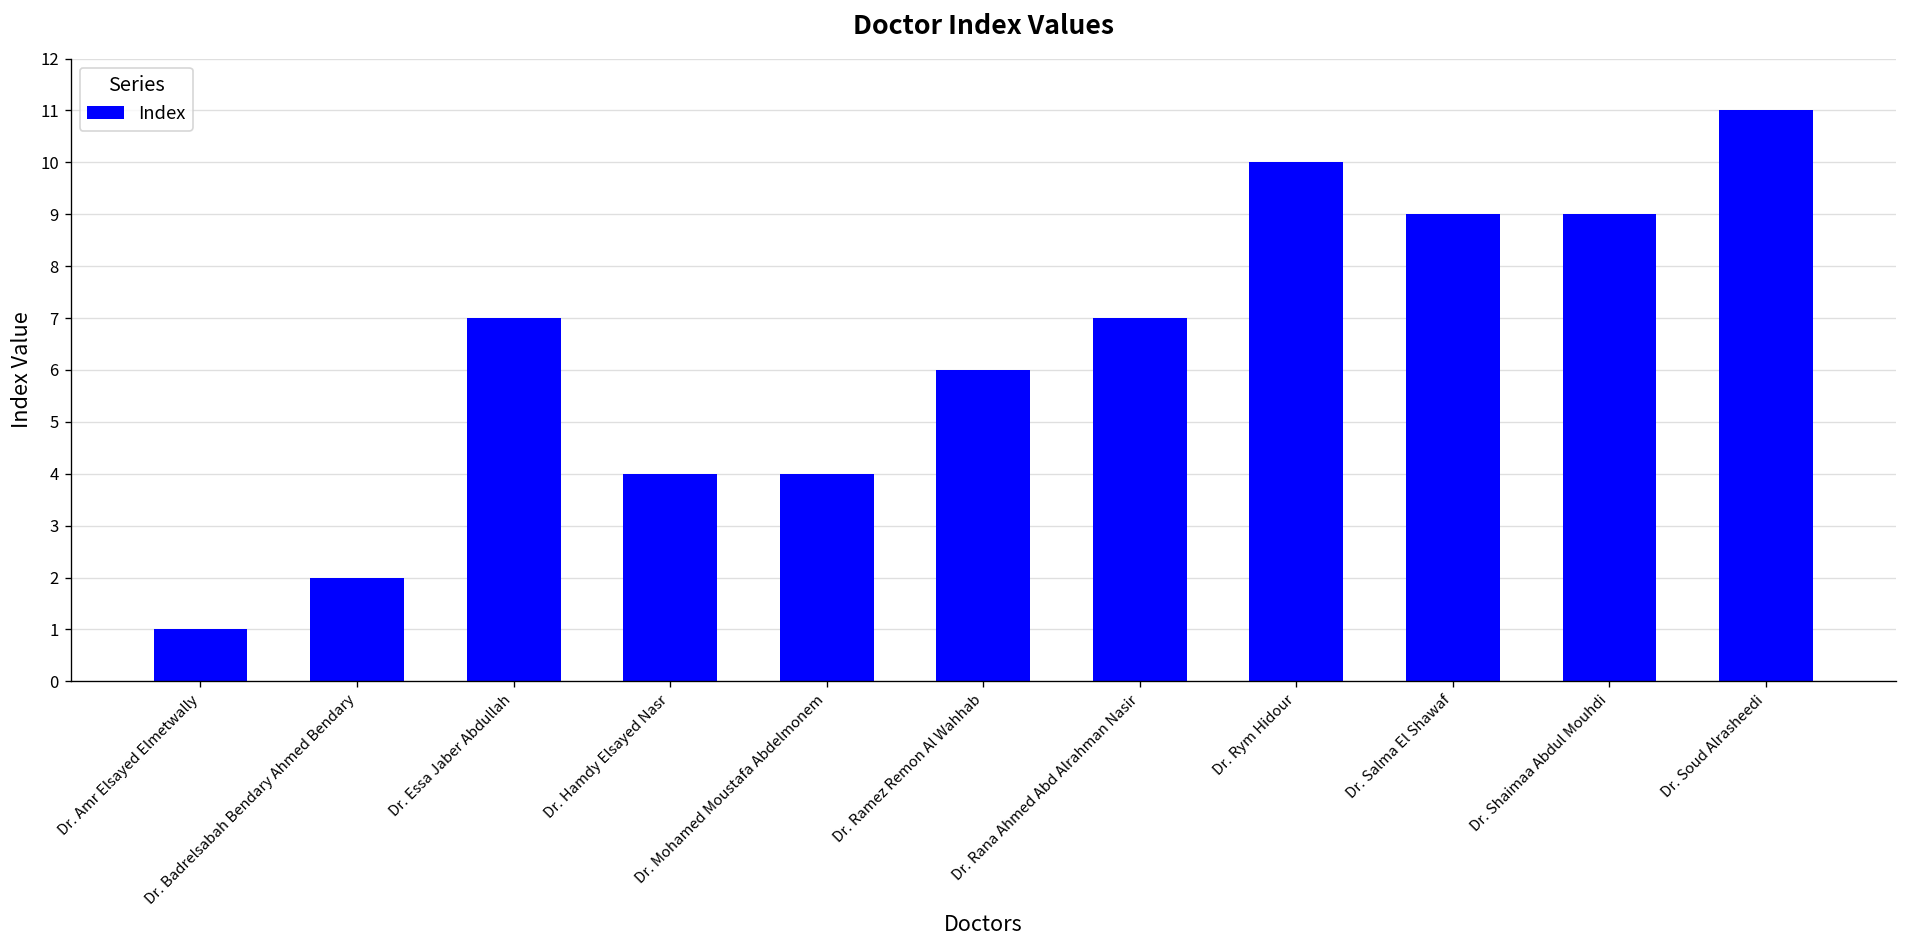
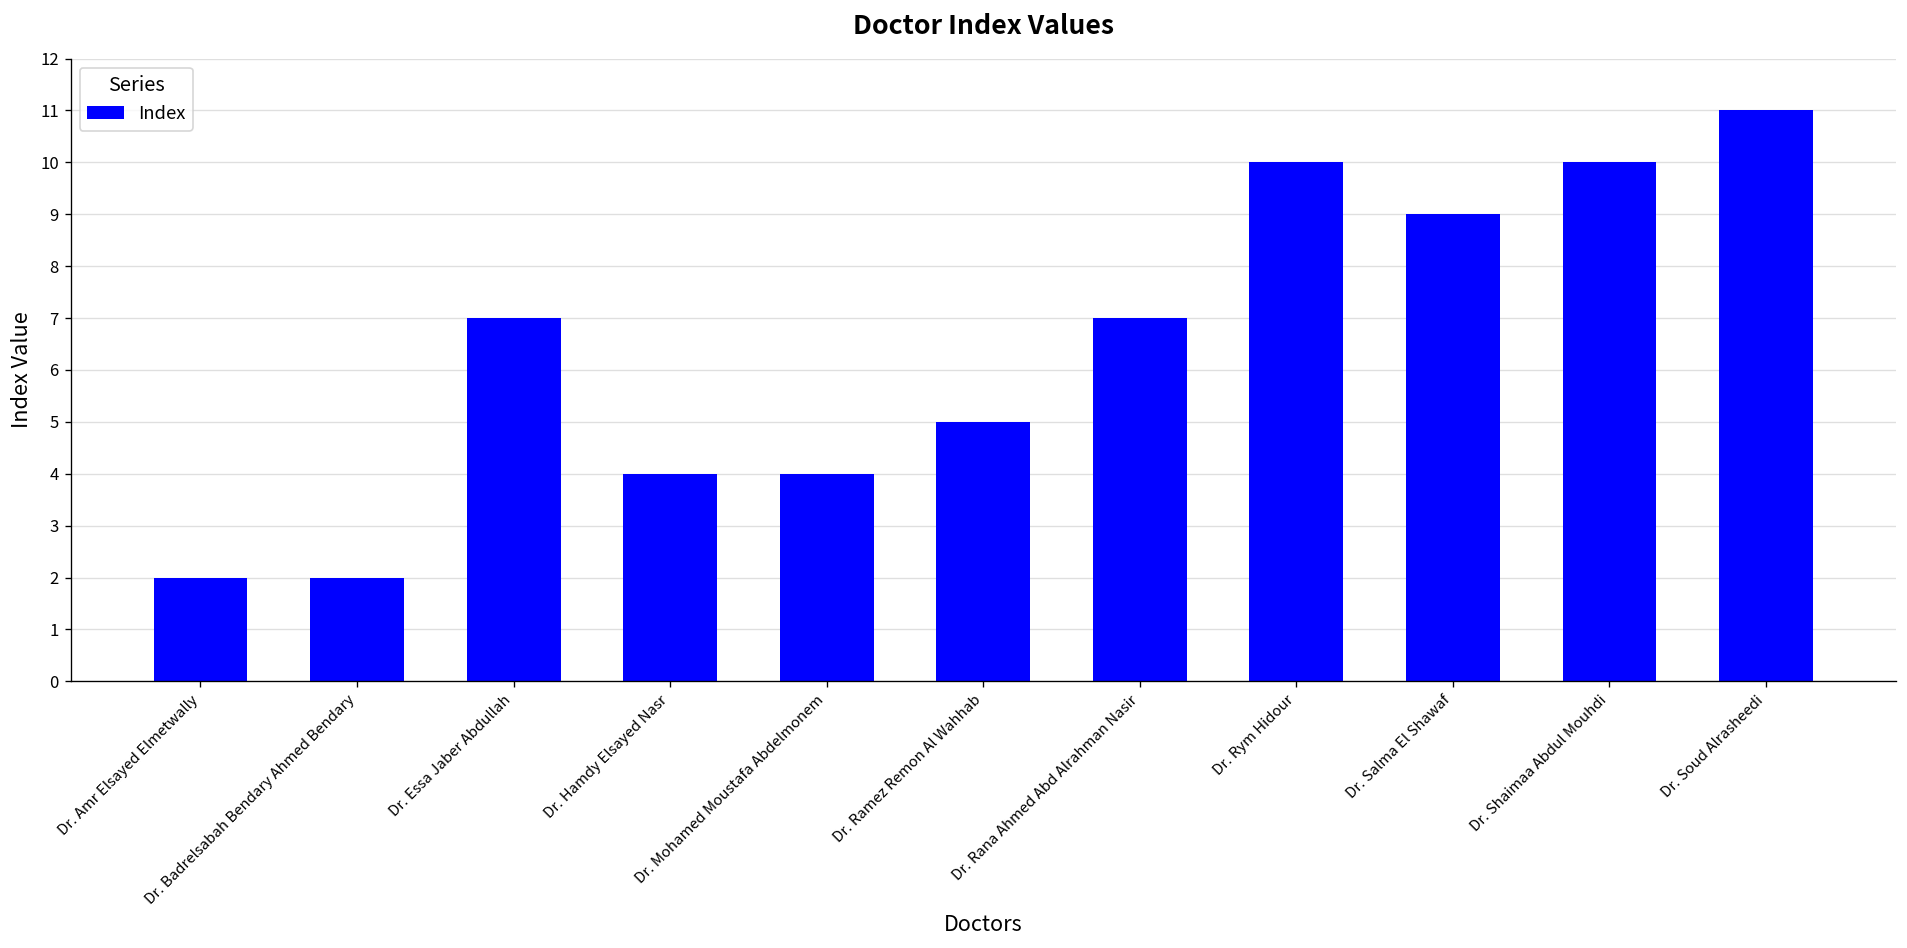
  {
-   "Dr. Amr Elsayed Elmetwally": 1,
+   "Dr. Amr Elsayed Elmetwally": 2,
    "Dr. Badrelsabah Bendary Ahmed Bendary": 2,
    "Dr. Essa Jaber Abdullah": 7,
    "Dr. Hamdy Elsayed Nasr": 4,
    "Dr. Mohamed Moustafa Abdelmonem": 4,
-   "Dr. Ramez Remon Al Wahhab": 6,
+   "Dr. Ramez Remon Al Wahhab": 5,
    "Dr. Rana Ahmed Abd Alrahman Nasir": 7,
    "Dr. Rym Hidour": 10,
    "Dr. Salma El Shawaf": 9,
-   "Dr. Shaimaa Abdul Mouhdi": 9,
+   "Dr. Shaimaa Abdul Mouhdi": 10,
    "Dr. Soud Alrasheedi": 11
  }
